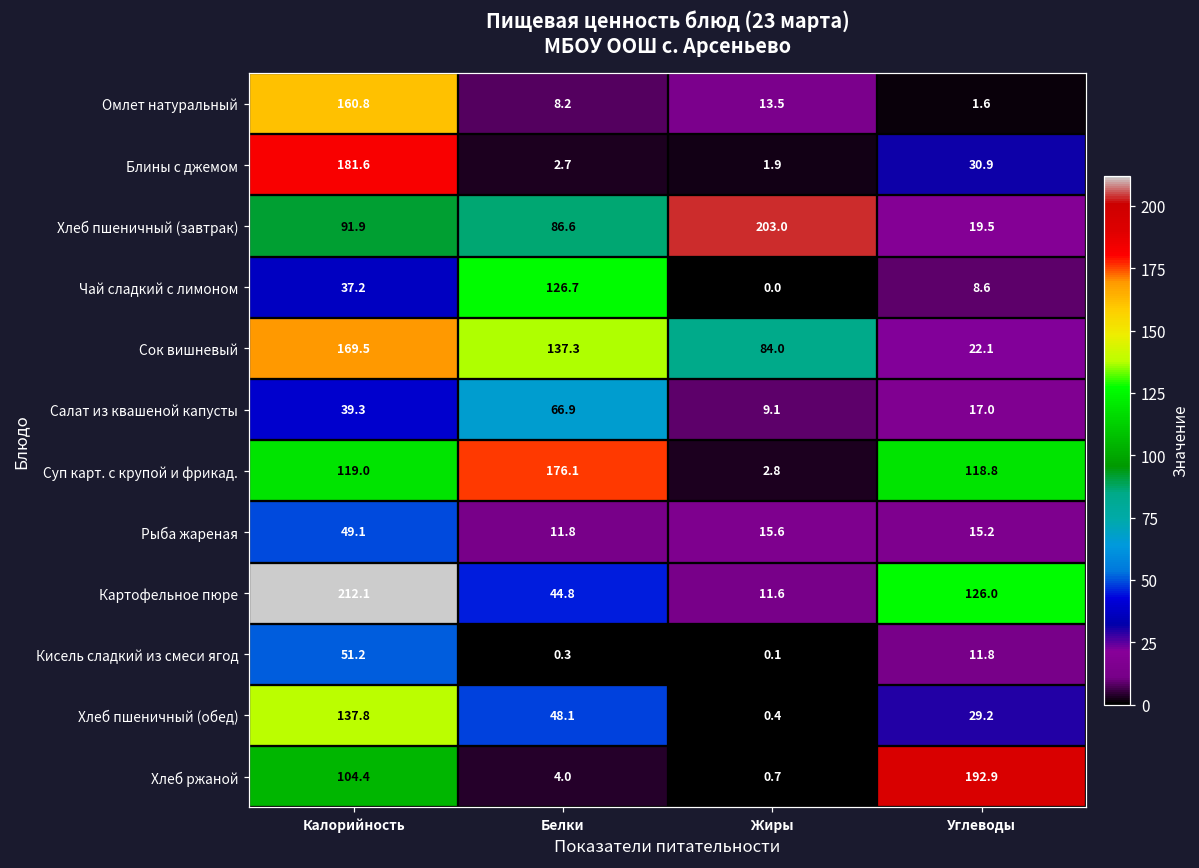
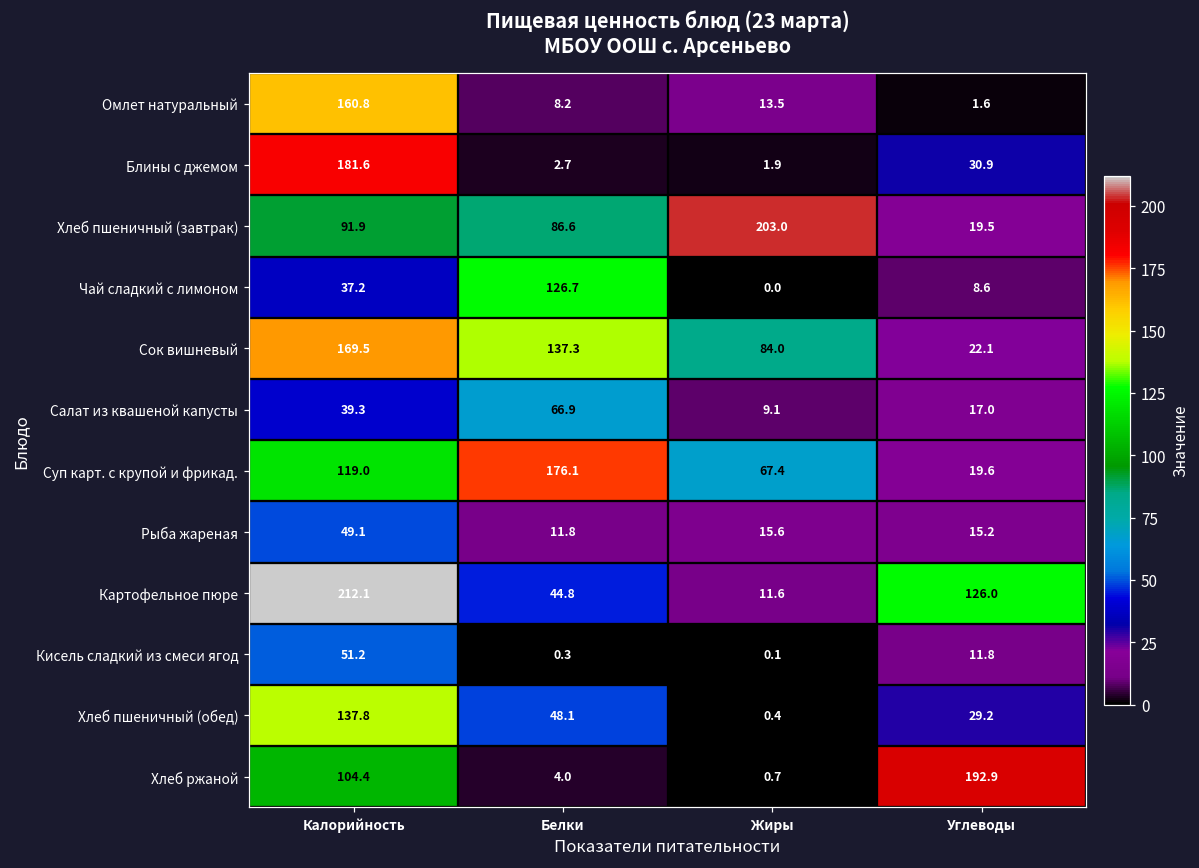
  {
    "Омлет натуральный": {
      "Калорийность": 160.8,
      "Белки": 8.2,
      "Жиры": 13.5,
      "Углеводы": 1.6
    },
    "Блины с джемом": {
      "Калорийность": 181.6,
      "Белки": 2.7,
      "Жиры": 1.9,
      "Углеводы": 30.9
    },
    "Хлеб пшеничный (завтрак)": {
      "Калорийность": 91.9,
      "Белки": 86.6,
      "Жиры": 203.0,
      "Углеводы": 19.5
    },
    "Чай сладкий с лимоном": {
      "Калорийность": 37.2,
      "Белки": 126.7,
      "Жиры": 0.0,
      "Углеводы": 8.6
    },
    "Сок вишневый": {
      "Калорийность": 169.5,
      "Белки": 137.3,
      "Жиры": 84.0,
      "Углеводы": 22.1
    },
    "Салат из квашеной капусты": {
      "Калорийность": 39.3,
      "Белки": 66.9,
      "Жиры": 9.1,
      "Углеводы": 17.0
    },
    "Суп карт. с крупой и фрикад.": {
      "Калорийность": 119.0,
      "Белки": 176.1,
-     "Жиры": 2.8,
-     "Углеводы": 118.8
+     "Жиры": 67.4,
+     "Углеводы": 19.6
    },
    "Рыба жареная": {
      "Калорийность": 49.1,
      "Белки": 11.8,
      "Жиры": 15.6,
      "Углеводы": 15.2
    },
    "Картофельное пюре": {
      "Калорийность": 212.1,
      "Белки": 44.8,
      "Жиры": 11.6,
      "Углеводы": 126.0
    },
    "Кисель сладкий из смеси ягод": {
      "Калорийность": 51.2,
      "Белки": 0.3,
      "Жиры": 0.1,
      "Углеводы": 11.8
    },
    "Хлеб пшеничный (обед)": {
      "Калорийность": 137.8,
      "Белки": 48.1,
      "Жиры": 0.4,
      "Углеводы": 29.2
    },
    "Хлеб ржаной": {
      "Калорийность": 104.4,
      "Белки": 4.0,
      "Жиры": 0.7,
      "Углеводы": 192.9
    }
  }
